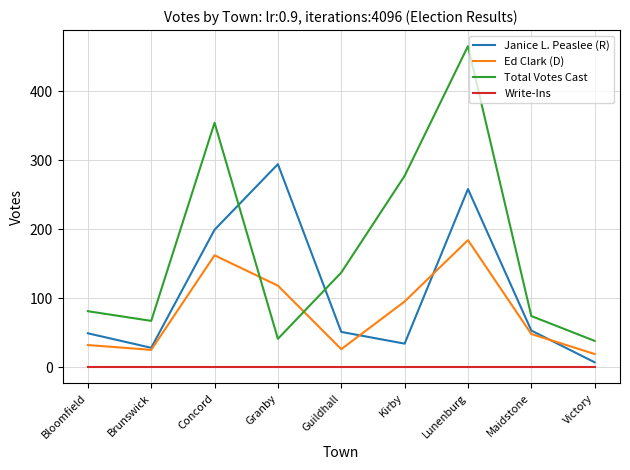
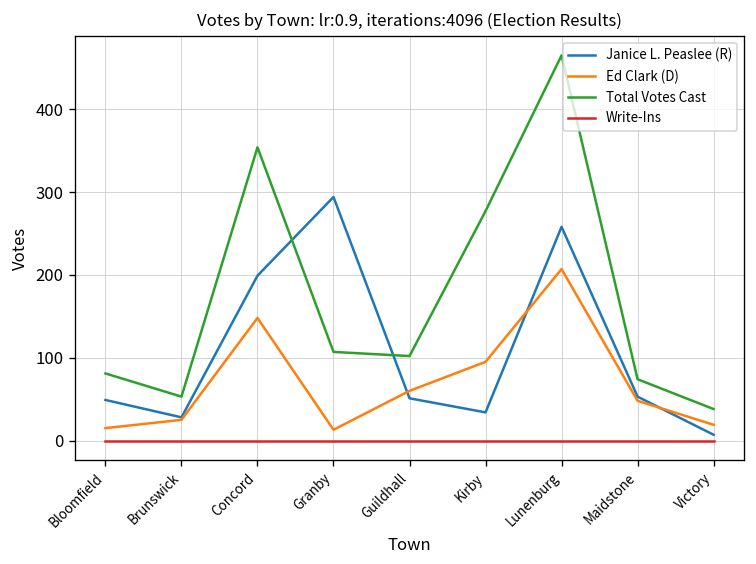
  {
    "Janice L. Peaslee (R)": {
      "Bloomfield": 50,
      "Concord": 200,
      "Granby": 290,
      "Guildhall": 50,
      "Kirby": 30,
      "Lunenburg": 260,
      "Maidstone": 50,
      "Victory": 10
    },
    "Ed Clark (D)": {
-     "Bloomfield": 30,
-     "Concord": 160,
-     "Granby": 120,
-     "Guildhall": 30,
+     "Bloomfield": 20,
+     "Concord": 150,
+     "Granby": 10,
+     "Guildhall": 60,
      "Kirby": 100,
-     "Lunenburg": 180,
+     "Lunenburg": 210,
      "Maidstone": 50,
      "Victory": 20
    },
    "Total Votes Cast": {
      "Bloomfield": 80,
-     "Brunswick": 70,
+     "Brunswick": 50,
      "Concord": 350,
-     "Granby": 40,
-     "Guildhall": 140,
+     "Granby": 110,
+     "Guildhall": 100,
      "Kirby": 280,
      "Lunenburg": 470,
      "Maidstone": 70,
      "Victory": 40
    },
    "Write-Ins": {
      "Bloomfield": 0,
      "Brunswick": 0,
      "Concord": 0,
      "Granby": 0,
      "Guildhall": 0,
      "Kirby": 0,
      "Lunenburg": 0,
      "Maidstone": 0,
      "Victory": 0
    }
  }
